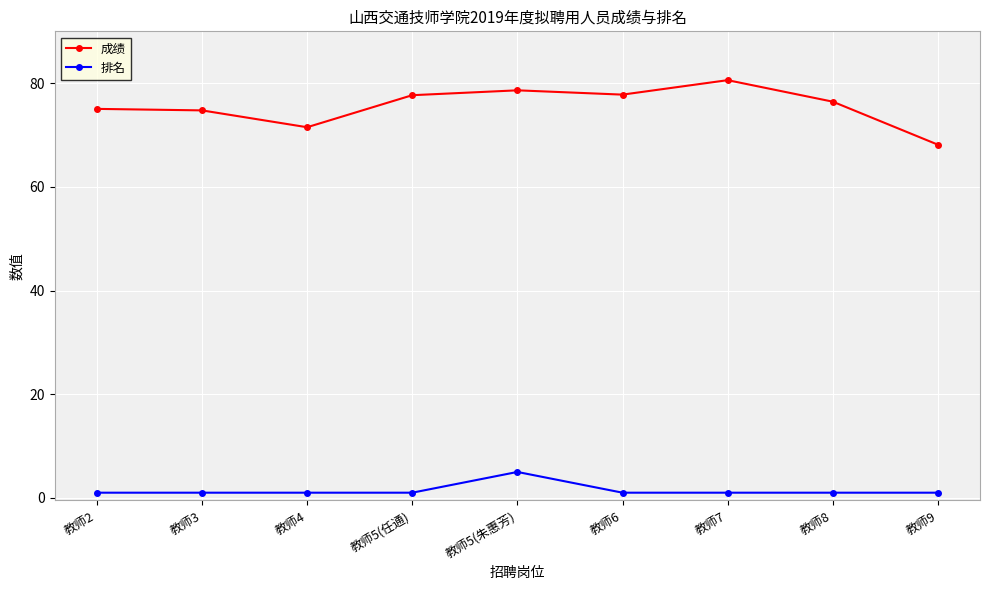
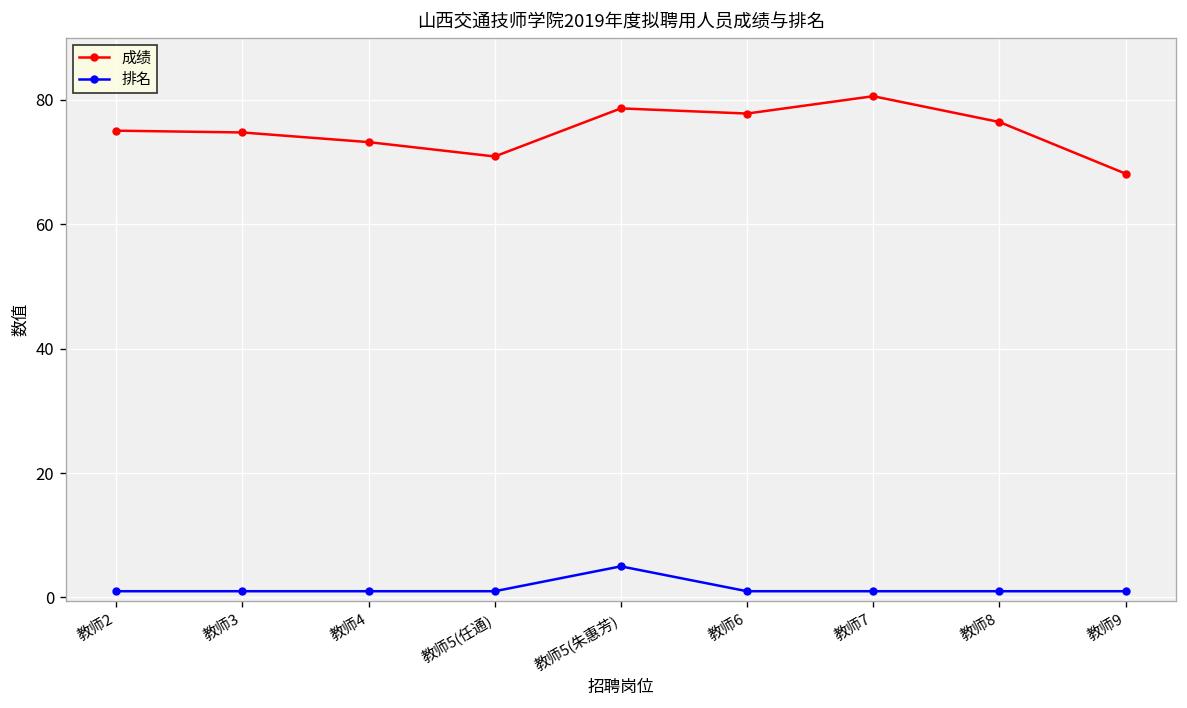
  {
    "成绩": {
      "教师2": 75,
      "教师3": 75,
-     "教师4": 72,
-     "教师5(任通)": 78,
+     "教师4": 73,
+     "教师5(任通)": 71,
      "教师5(朱惠芳)": 79,
      "教师6": 78,
      "教师7": 81,
      "教师8": 76,
      "教师9": 68
    },
    "排名": {
      "教师2": 1,
      "教师3": 1,
      "教师4": 1,
      "教师5(任通)": 1,
      "教师5(朱惠芳)": 5,
      "教师6": 1,
      "教师7": 1,
      "教师8": 1,
      "教师9": 1
    }
  }
